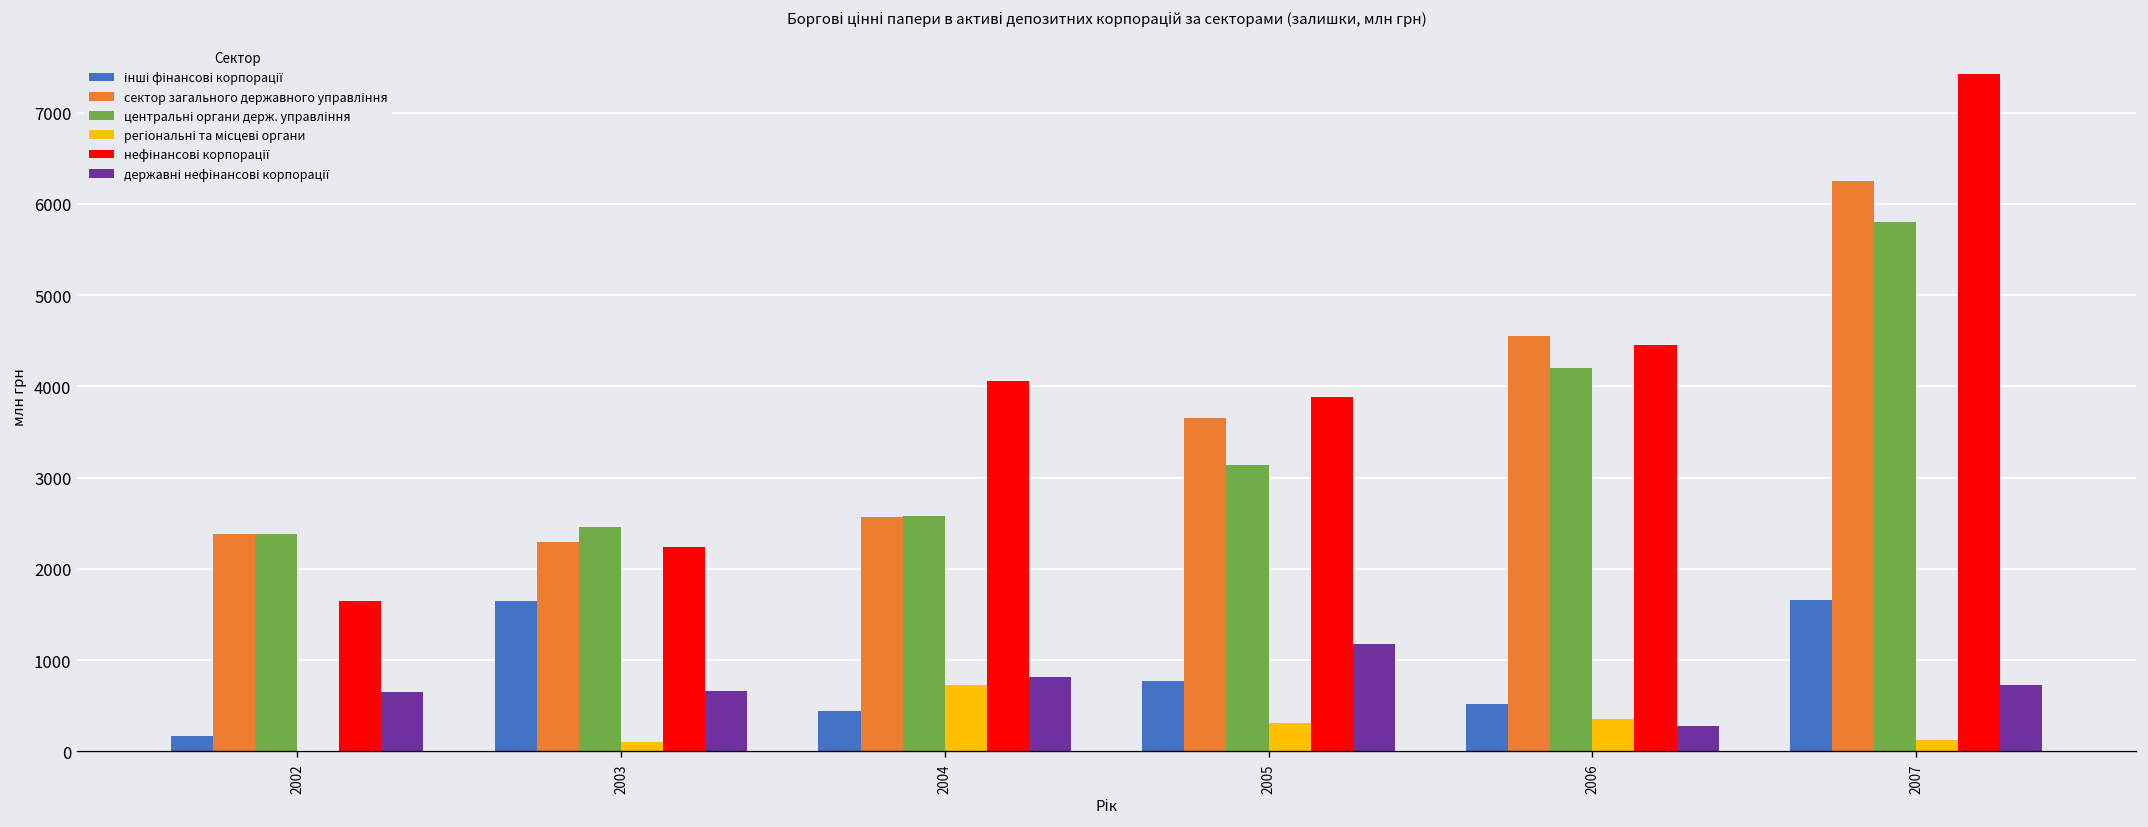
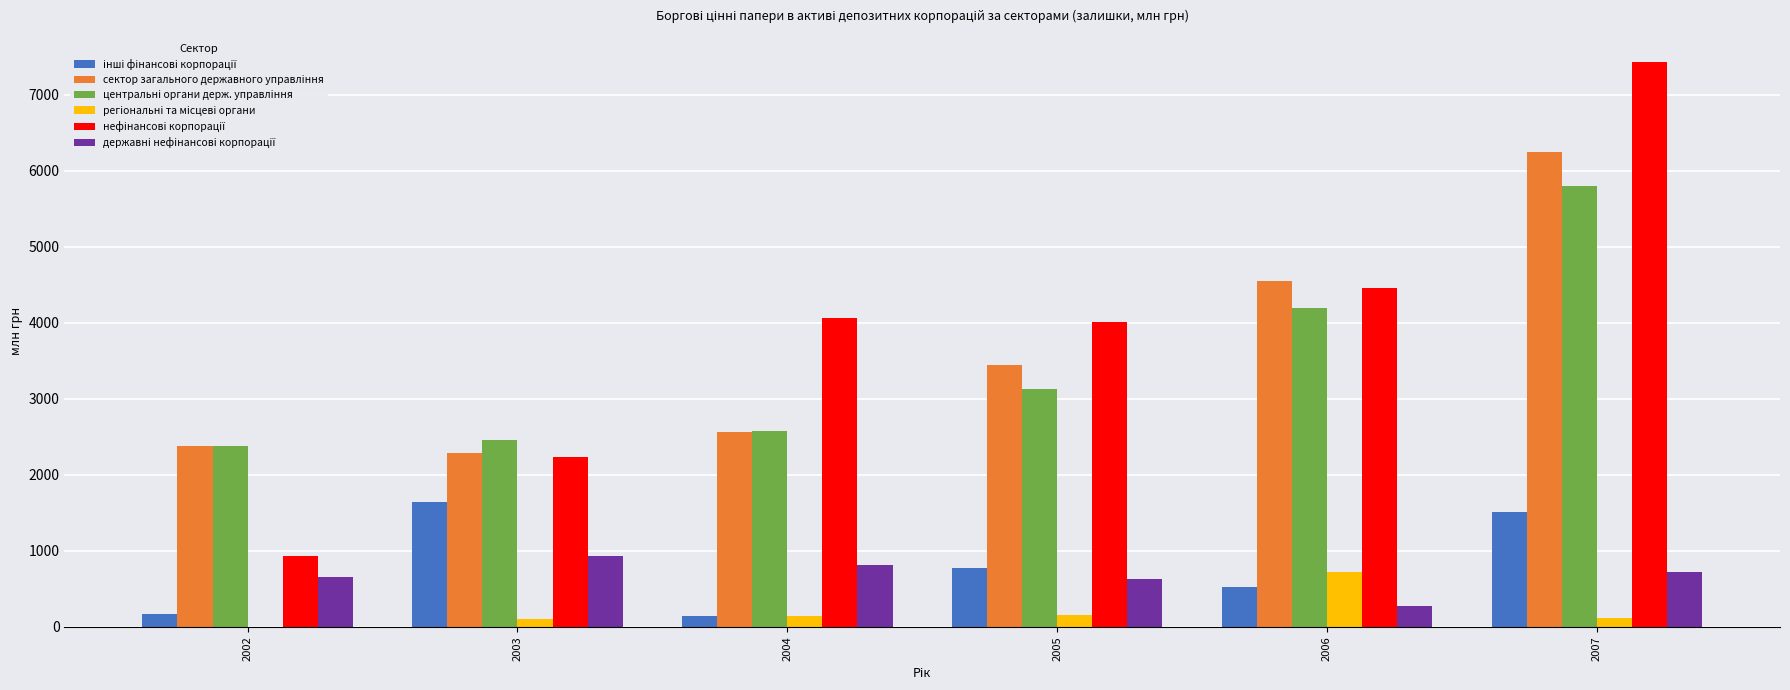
  {
    "інші фінансові корпорації": {
      "2002": 200,
      "2003": 1600,
-     "2004": 400,
+     "2004": 100,
      "2005": 800,
      "2006": 500,
-     "2007": 1700
+     "2007": 1500
    },
    "сектор загального державного управління": {
      "2002": 2400,
      "2003": 2300,
      "2004": 2600,
-     "2005": 3700,
+     "2005": 3400,
      "2006": 4600,
      "2007": 6300
    },
    "центральні органи держ. управління": {
      "2002": 2400,
      "2003": 2500,
      "2004": 2600,
      "2005": 3100,
      "2006": 4200,
      "2007": 5800
    },
    "регіональні та місцеві органи": {
      "2002": 0,
      "2003": 100,
-     "2004": 700,
-     "2005": 300,
-     "2006": 400,
+     "2004": 100,
+     "2005": 200,
+     "2006": 700,
      "2007": 100
    },
    "нефінансові корпорації": {
-     "2002": 1600,
+     "2002": 900,
      "2003": 2200,
      "2004": 4100,
-     "2005": 3900,
+     "2005": 4000,
      "2006": 4500,
      "2007": 7400
    },
    "державні нефінансові корпорації": {
      "2002": 700,
-     "2003": 700,
+     "2003": 900,
      "2004": 800,
-     "2005": 1200,
+     "2005": 600,
      "2006": 300,
      "2007": 700
    }
  }
